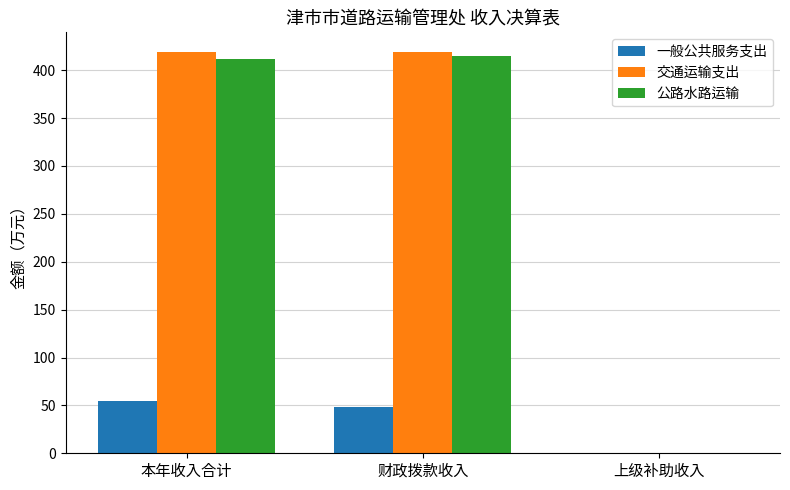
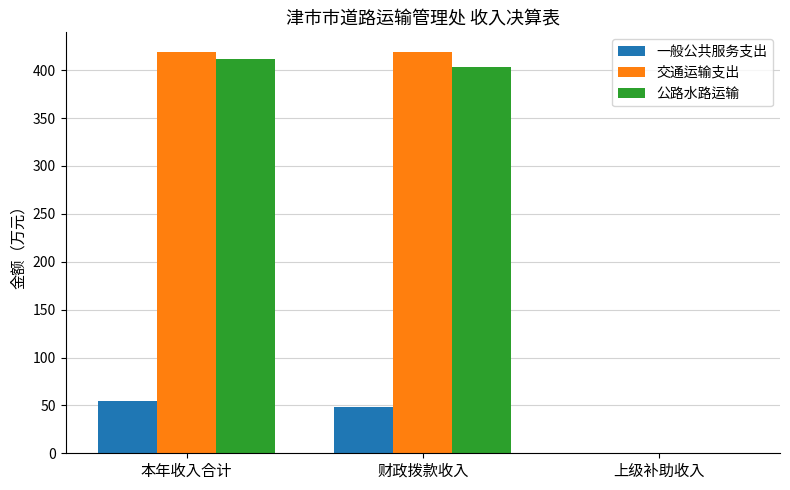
  {
    "一般公共服务支出": {
      "本年收入合计": 60,
      "财政拨款收入": 50,
      "上级补助收入": 0
    },
    "交通运输支出": {
      "本年收入合计": 420,
      "财政拨款收入": 420,
      "上级补助收入": 0
    },
    "公路水路运输": {
      "本年收入合计": 410,
-     "财政拨款收入": 410,
+     "财政拨款收入": 400,
      "上级补助收入": 0
    }
  }
